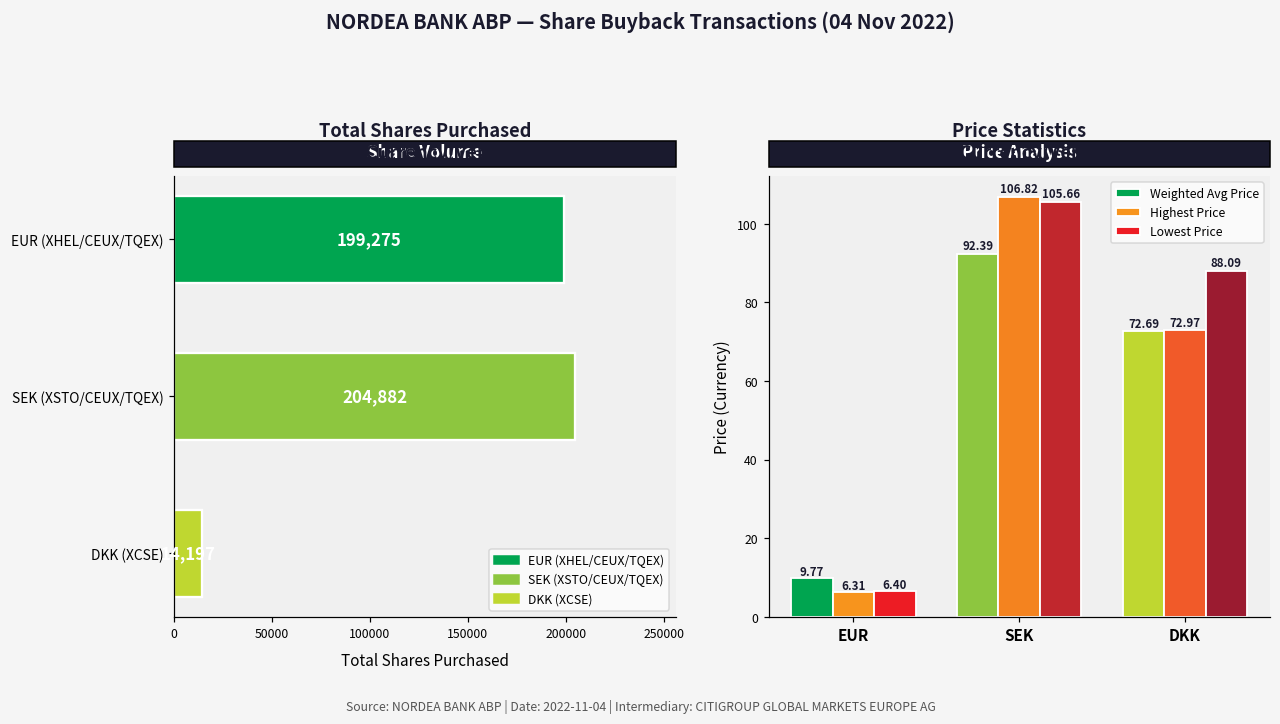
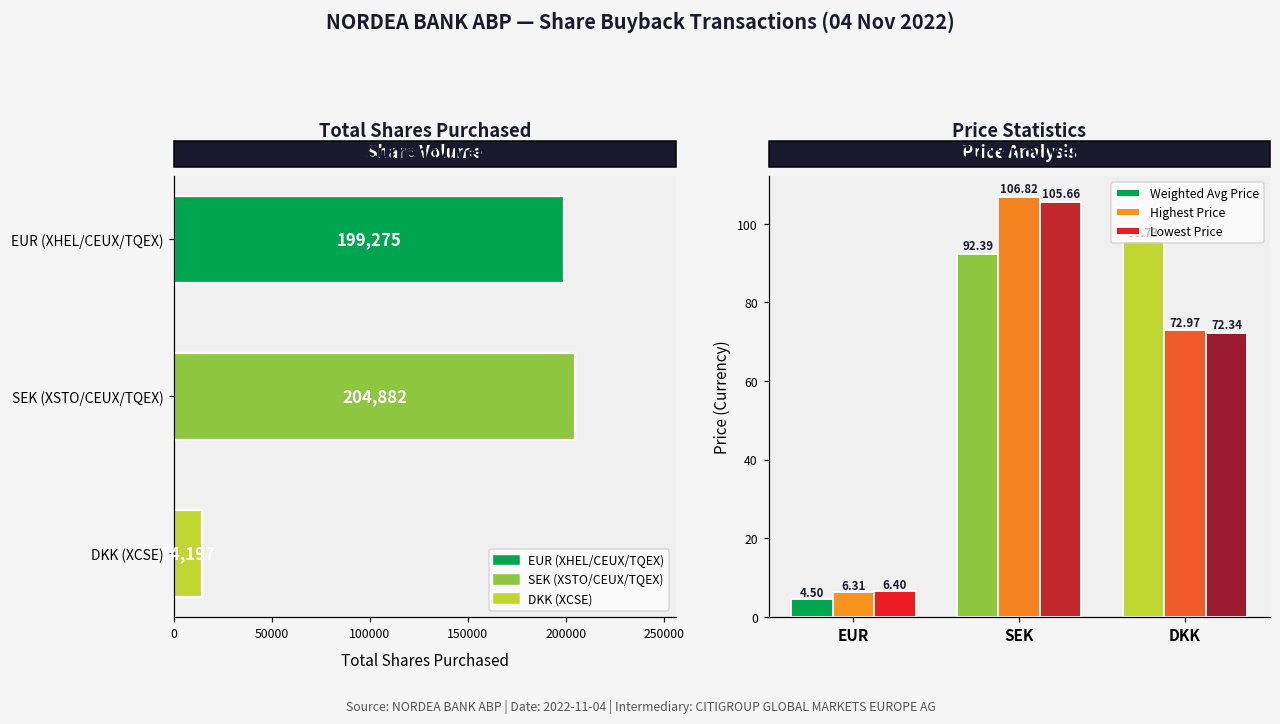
  {
    "Price Statistics by Currency/Venue": {
      "Weighted Avg Price": {
-       "EUR": 9.77,
+       "EUR": 4.50,
        "SEK": 92.39,
-       "DKK": 73
+       "DKK": 96
      },
      "Highest Price": {
        "EUR": 6.31,
        "SEK": 106.82,
        "DKK": 72.97
      },
      "Lowest Price": {
        "EUR": 6.40,
        "SEK": 105.66,
-       "DKK": 88.09
+       "DKK": 72.34
      }
    }
  }
